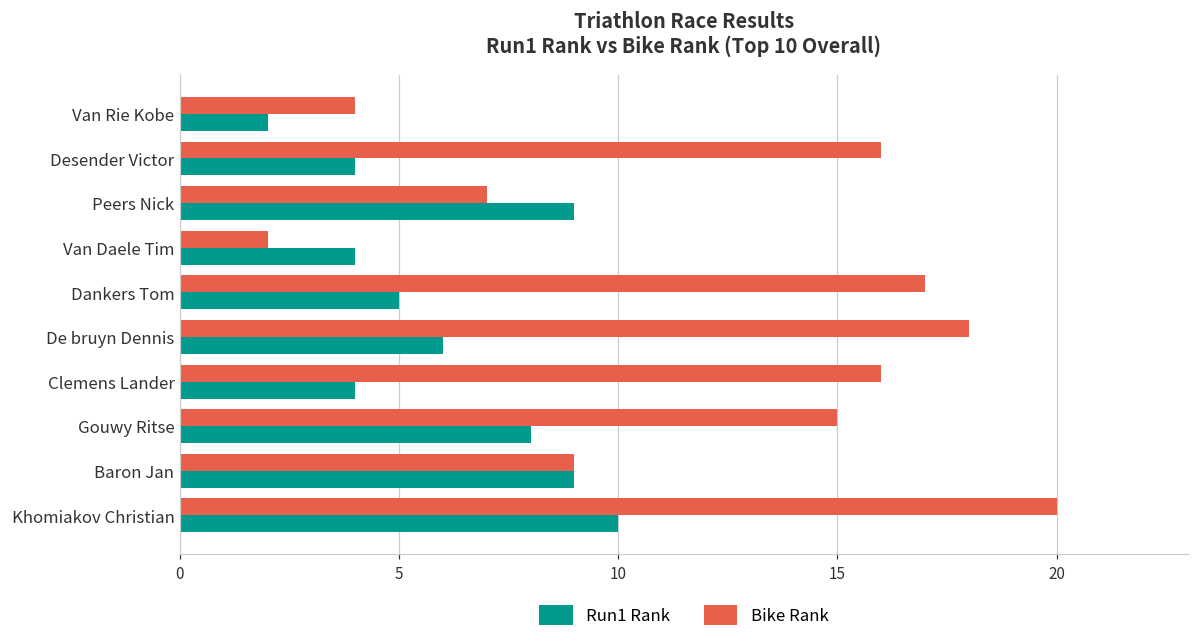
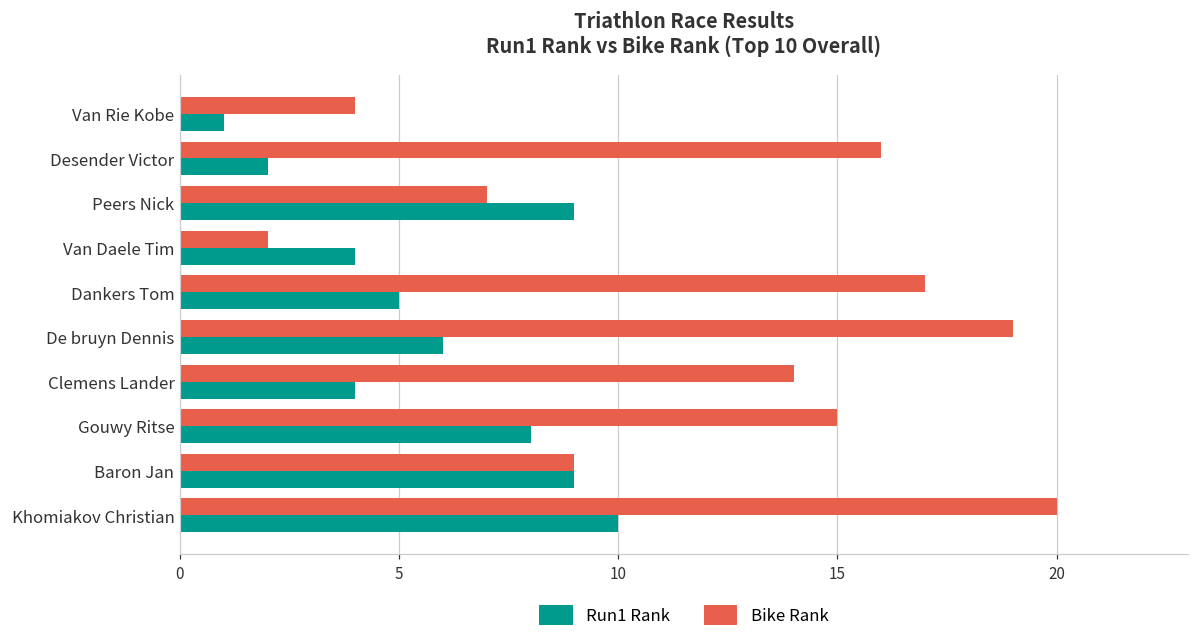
  {
    "Run1 Rank": {
-     "Van Rie Kobe": 2,
-     "Desender Victor": 4,
+     "Van Rie Kobe": 1,
+     "Desender Victor": 2,
      "Peers Nick": 9,
      "Van Daele Tim": 4,
      "Dankers Tom": 5,
      "De bruyn Dennis": 6,
      "Clemens Lander": 4,
      "Gouwy Ritse": 8,
      "Baron Jan": 9,
      "Khomiakov Christian": 10
    },
    "Bike Rank": {
      "Van Rie Kobe": 4,
      "Desender Victor": 16,
      "Peers Nick": 7,
      "Van Daele Tim": 2,
      "Dankers Tom": 17,
-     "De bruyn Dennis": 18,
-     "Clemens Lander": 16,
+     "De bruyn Dennis": 19,
+     "Clemens Lander": 14,
      "Gouwy Ritse": 15,
      "Baron Jan": 9,
      "Khomiakov Christian": 20
    }
  }
